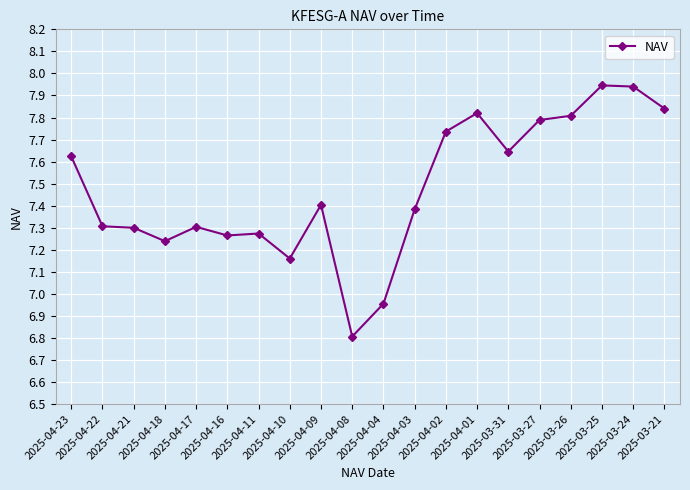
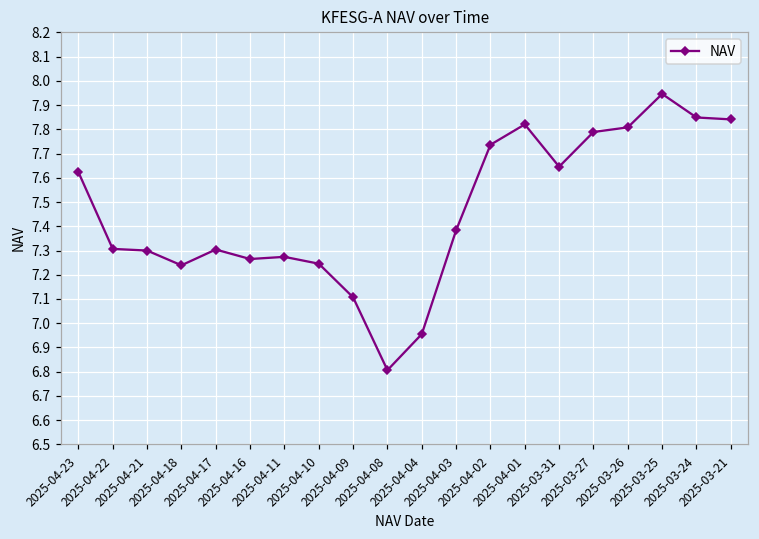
  {
    "2025-04-23": 7.62,
    "2025-04-22": 7.31,
    "2025-04-21": 7.30,
    "2025-04-18": 7.24,
    "2025-04-17": 7.30,
    "2025-04-16": 7.26,
    "2025-04-11": 7.27,
-   "2025-04-10": 7.16,
-   "2025-04-09": 7.40,
+   "2025-04-10": 7.25,
+   "2025-04-09": 7.11,
    "2025-04-08": 6.81,
    "2025-04-04": 6.96,
    "2025-04-03": 7.38,
    "2025-04-02": 7.74,
    "2025-04-01": 7.82,
    "2025-03-31": 7.65,
    "2025-03-27": 7.79,
    "2025-03-26": 7.81,
    "2025-03-25": 7.95,
-   "2025-03-24": 7.94,
+   "2025-03-24": 7.85,
    "2025-03-21": 7.84
  }
